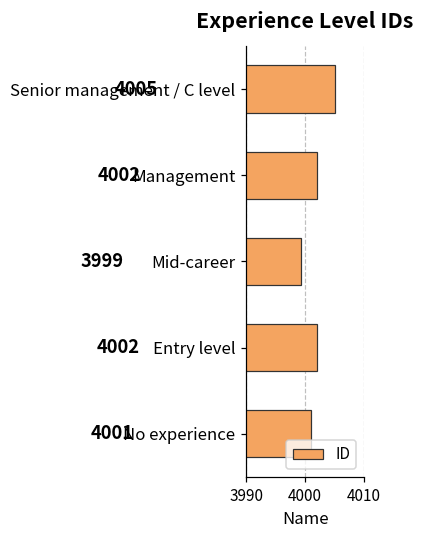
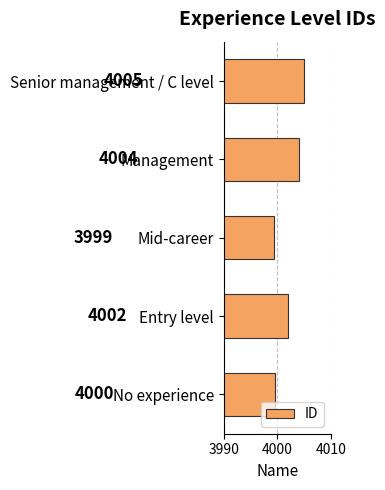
  {
    "Senior management / C level": 4005,
-   "Management": 4002,
+   "Management": 4004,
    "Mid-career": 3999,
    "Entry level": 4002,
-   "No experience": 4001
+   "No experience": 4000
  }
